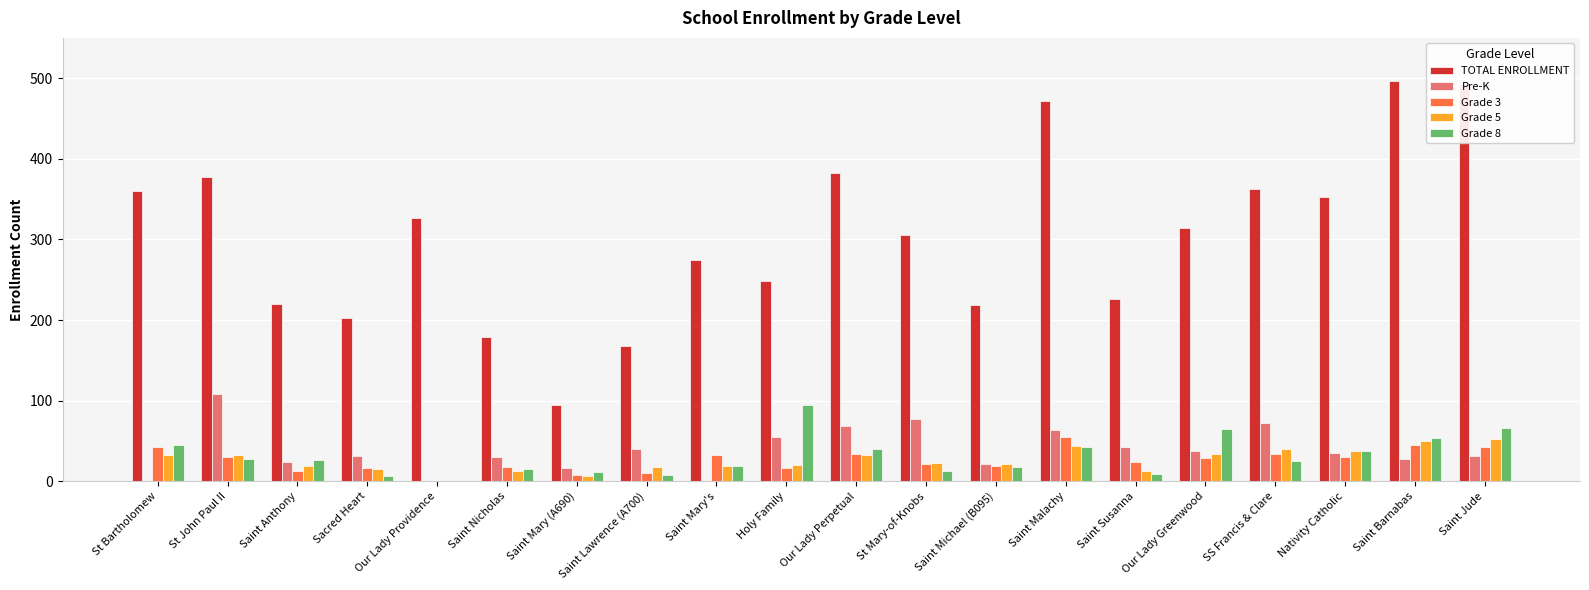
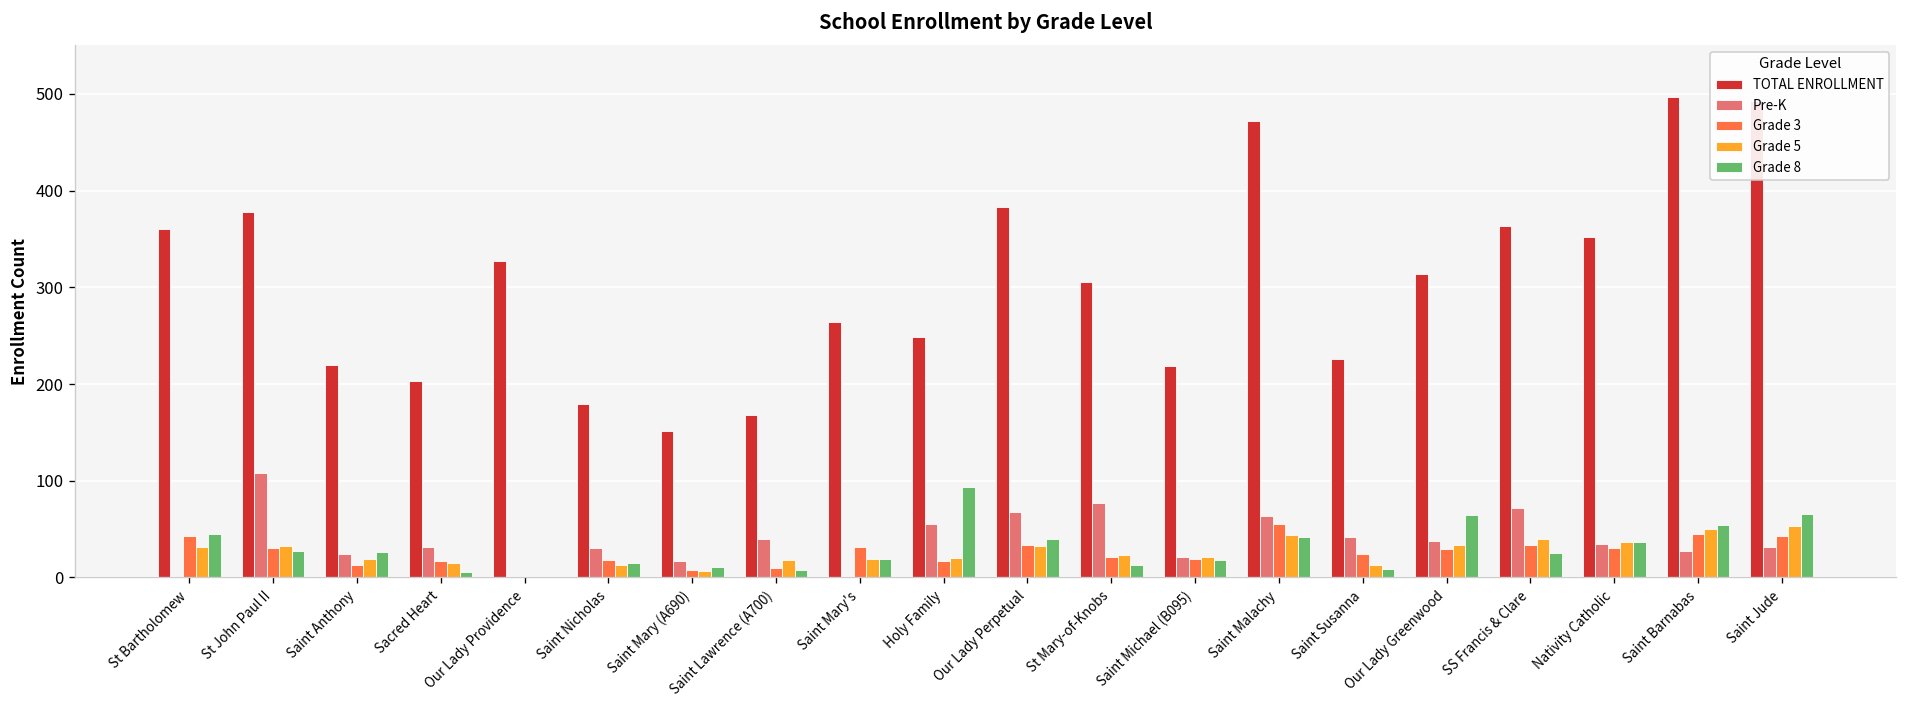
  {
    "TOTAL ENROLLMENT": {
      "St Bartholomew": 360,
      "St John Paul II": 380,
      "Saint Anthony": 220,
      "Sacred Heart": 200,
      "Our Lady Providence": 330,
      "Saint Nicholas": 180,
-     "Saint Mary (A690)": 100,
+     "Saint Mary (A690)": 150,
      "Saint Lawrence (A700)": 170,
-     "Saint Mary's": 270,
+     "Saint Mary's": 260,
      "Holy Family": 250,
      "Our Lady Perpetual": 380,
      "St Mary-of-Knobs": 310,
      "Saint Michael (B095)": 220,
      "Saint Malachy": 470,
      "Saint Susanna": 230,
      "Our Lady Greenwood": 310,
      "SS Francis & Clare": 360,
      "Nativity Catholic": 350,
      "Saint Barnabas": 500
    },
    "Grade 5": {
      "St Bartholomew": 30,
      "St John Paul II": 30,
      "Saint Anthony": 20,
      "Sacred Heart": 20,
      "Our Lady Providence": 0,
      "Saint Nicholas": 10,
      "Saint Mary (A690)": 10,
      "Saint Lawrence (A700)": 20,
      "Saint Mary's": 20,
      "Holy Family": 20,
      "Our Lady Perpetual": 30,
      "St Mary-of-Knobs": 20,
      "Saint Michael (B095)": 20,
      "Saint Malachy": 40,
      "Saint Susanna": 10,
      "Our Lady Greenwood": 30,
      "SS Francis & Clare": 40,
      "Nativity Catholic": 40,
      "Saint Barnabas": 50,
      "Saint Jude": 50
    },
    "Grade 8": {
      "St Bartholomew": 50,
      "St John Paul II": 30,
      "Saint Anthony": 30,
      "Sacred Heart": 10,
      "Our Lady Providence": 0,
      "Saint Nicholas": 20,
      "Saint Mary (A690)": 10,
      "Saint Lawrence (A700)": 10,
      "Saint Mary's": 20,
      "Holy Family": 90,
      "Our Lady Perpetual": 40,
      "St Mary-of-Knobs": 10,
      "Saint Michael (B095)": 20,
      "Saint Malachy": 40,
      "Saint Susanna": 10,
      "Our Lady Greenwood": 70,
      "SS Francis & Clare": 30,
      "Nativity Catholic": 40,
      "Saint Barnabas": 50,
      "Saint Jude": 70
    }
  }
